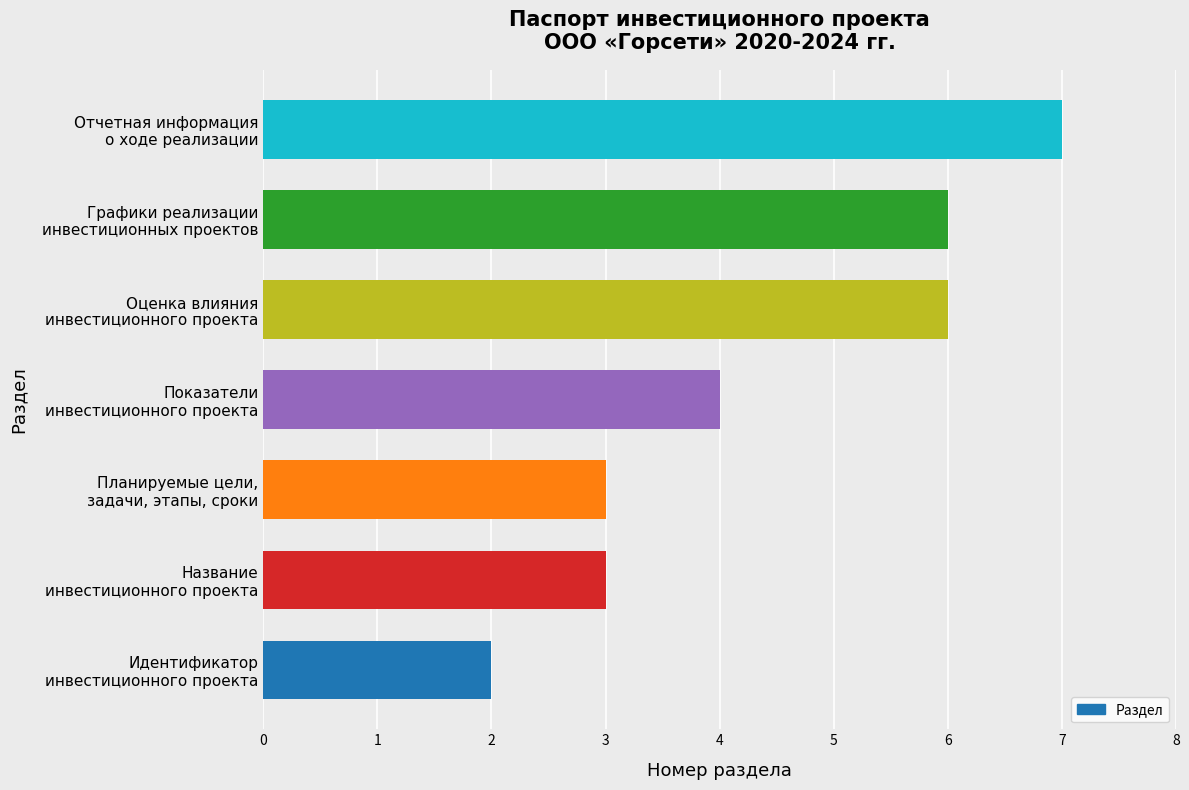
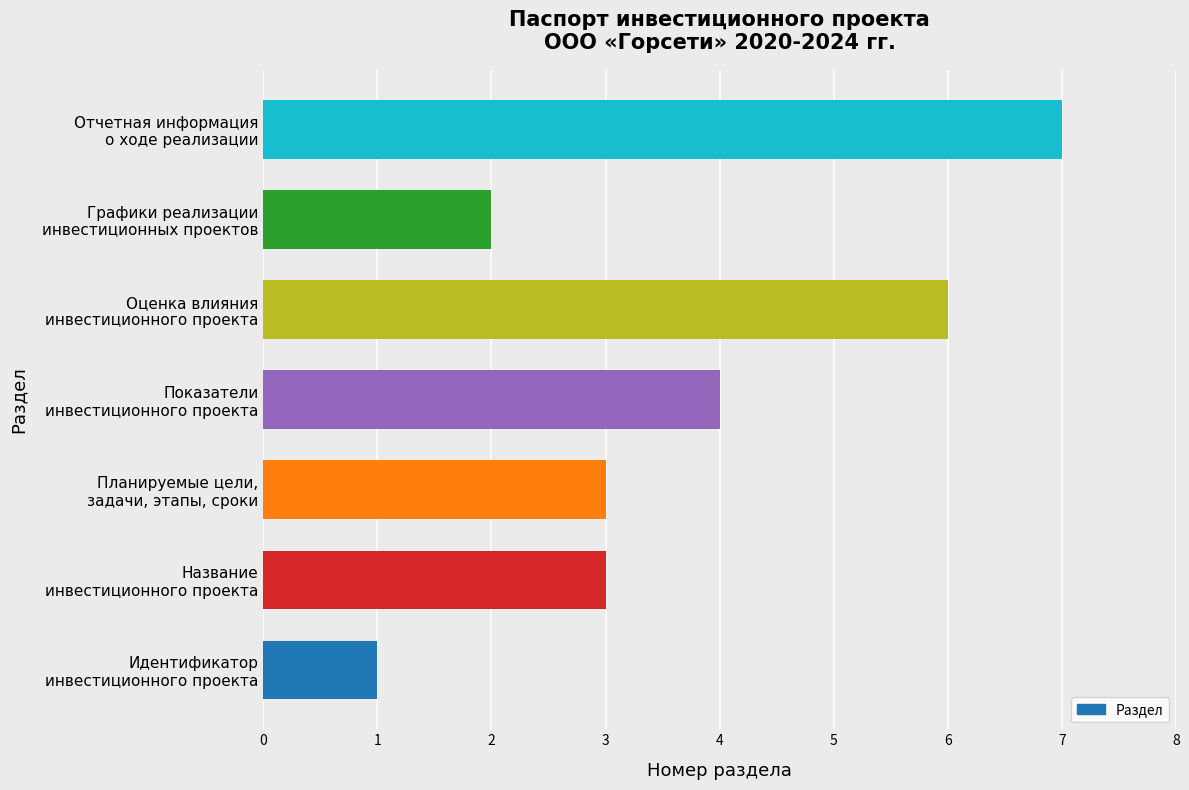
  {
    "Отчетная информация о ходе реализации": 7,
-   "Графики реализации инвестиционных проектов": 6,
+   "Графики реализации инвестиционных проектов": 2,
    "Оценка влияния инвестиционного проекта": 6,
    "Показатели инвестиционного проекта": 4,
    "Планируемые цели, задачи, этапы, сроки": 3,
    "Название инвестиционного проекта": 3,
-   "Идентификатор инвестиционного проекта": 2
+   "Идентификатор инвестиционного проекта": 1
  }
